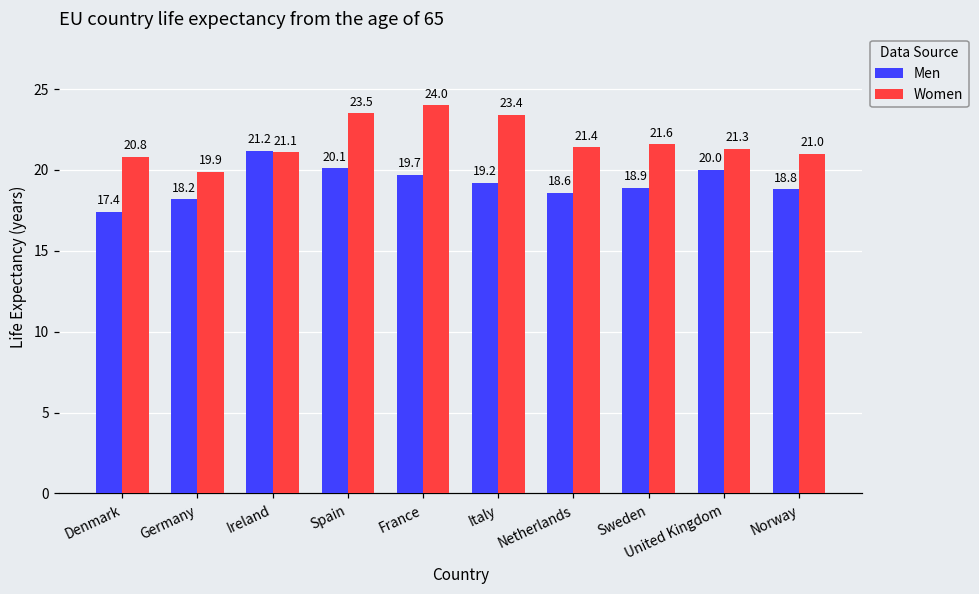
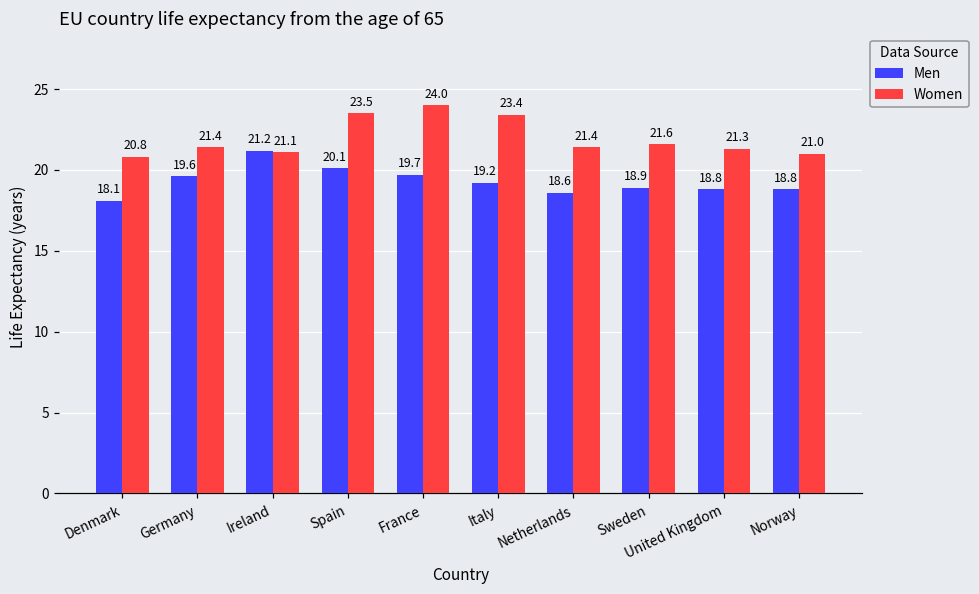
  {
    "Men": {
-     "Denmark": 17.4,
-     "Germany": 18.2,
+     "Denmark": 18.1,
+     "Germany": 19.6,
      "Ireland": 21.2,
      "Spain": 20.1,
      "France": 19.7,
      "Italy": 19.2,
      "Netherlands": 18.6,
      "Sweden": 18.9,
-     "United Kingdom": 20.0,
+     "United Kingdom": 18.8,
      "Norway": 18.8
    },
    "Women": {
      "Denmark": 20.8,
-     "Germany": 19.9,
+     "Germany": 21.4,
      "Ireland": 21.1,
      "Spain": 23.5,
      "France": 24.0,
      "Italy": 23.4,
      "Netherlands": 21.4,
      "Sweden": 21.6,
      "United Kingdom": 21.3,
      "Norway": 21.0
    }
  }
